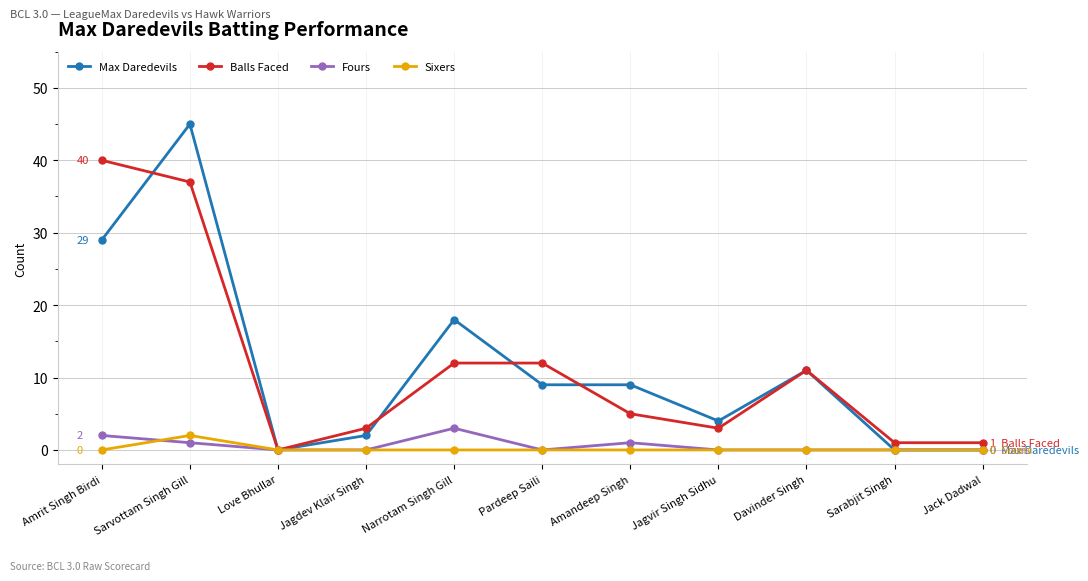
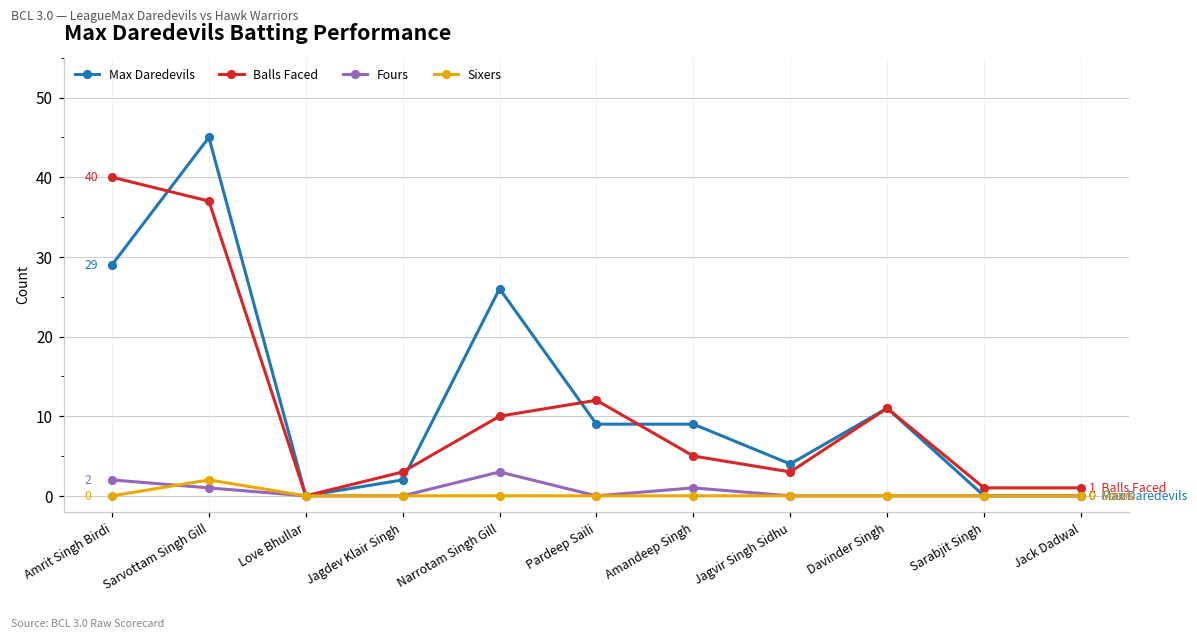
  {
    "Max Daredevils": {
      "Sarvottam Singh Gill": 45,
      "Jagdev Klair Singh": 2,
-     "Narrotam Singh Gill": 18,
+     "Narrotam Singh Gill": 26,
      "Pardeep Saili": 9,
      "Amandeep Singh": 9,
      "Jagvir Singh Sidhu": 4
    },
    "Balls Faced": {
      "Sarvottam Singh Gill": 37,
      "Jagdev Klair Singh": 3,
-     "Narrotam Singh Gill": 12,
+     "Narrotam Singh Gill": 10,
      "Pardeep Saili": 12,
      "Amandeep Singh": 5,
      "Jagvir Singh Sidhu": 3,
      "Sarabjit Singh": 1
    },
    "Fours": {
      "Amrit Singh Birdi": 2
    },
    "Sixers": {
      "Amrit Singh Birdi": 0
    }
  }
